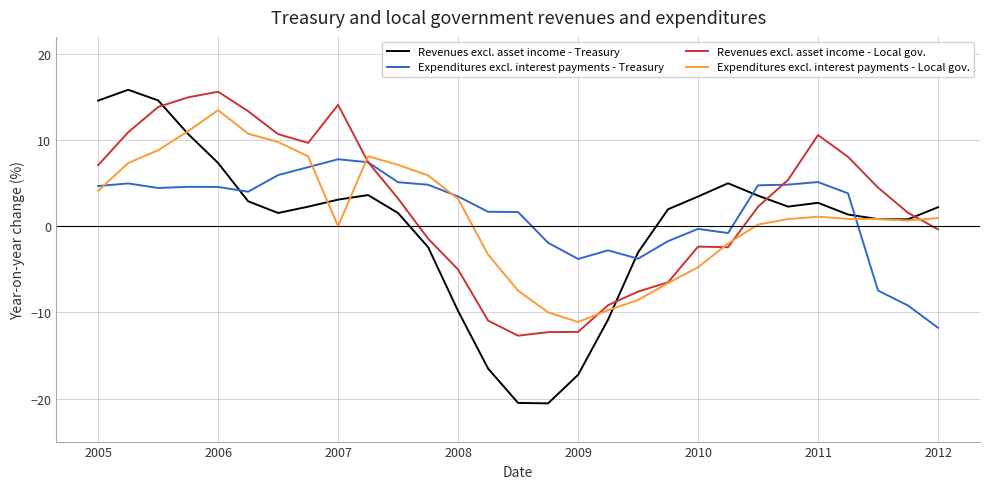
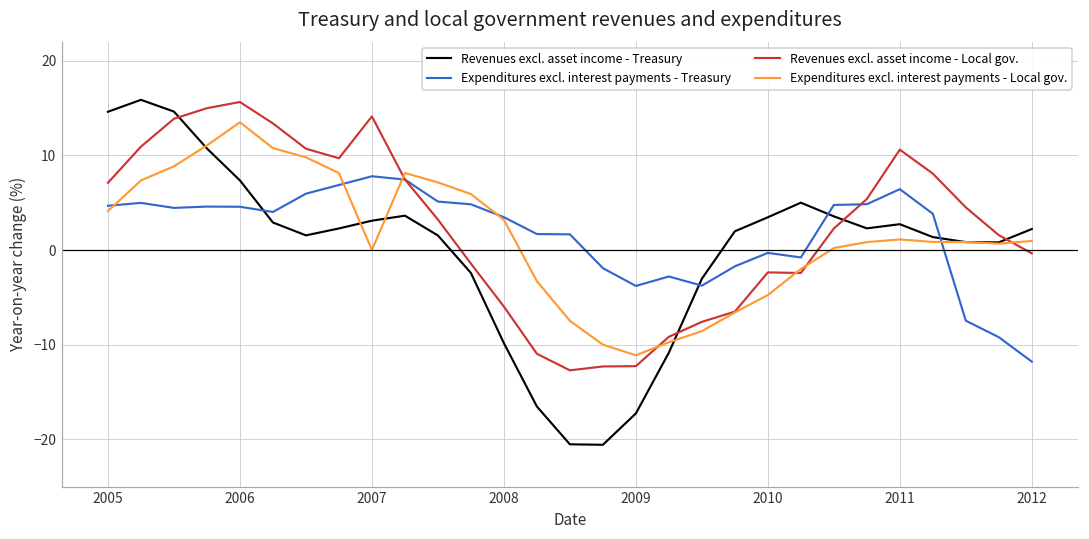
  {
    "Revenues excl. asset income - Treasury": {
      "2005": 15,
      "2006": 7,
      "2007": 3,
      "2008": -10,
      "2009": -17,
      "2010": 3,
      "2011": 3,
      "2012": 2
    },
    "Expenditures excl. interest payments - Treasury": {
      "2005": 5,
      "2006": 5,
      "2007": 8,
      "2009": -4,
      "2010": 0,
-     "2011": 5,
+     "2011": 6,
      "2012": -12
    },
    "Revenues excl. asset income - Local gov.": {
      "2005": 7,
      "2006": 16,
      "2007": 14,
-     "2008": -5,
+     "2008": -6,
      "2009": -12,
      "2010": -2,
      "2011": 11,
      "2012": 0
    },
    "Expenditures excl. interest payments - Local gov.": {
      "2005": 4,
      "2006": 13,
      "2007": 0,
      "2009": -11,
      "2010": -5,
      "2011": 1,
      "2012": 1
    }
  }
